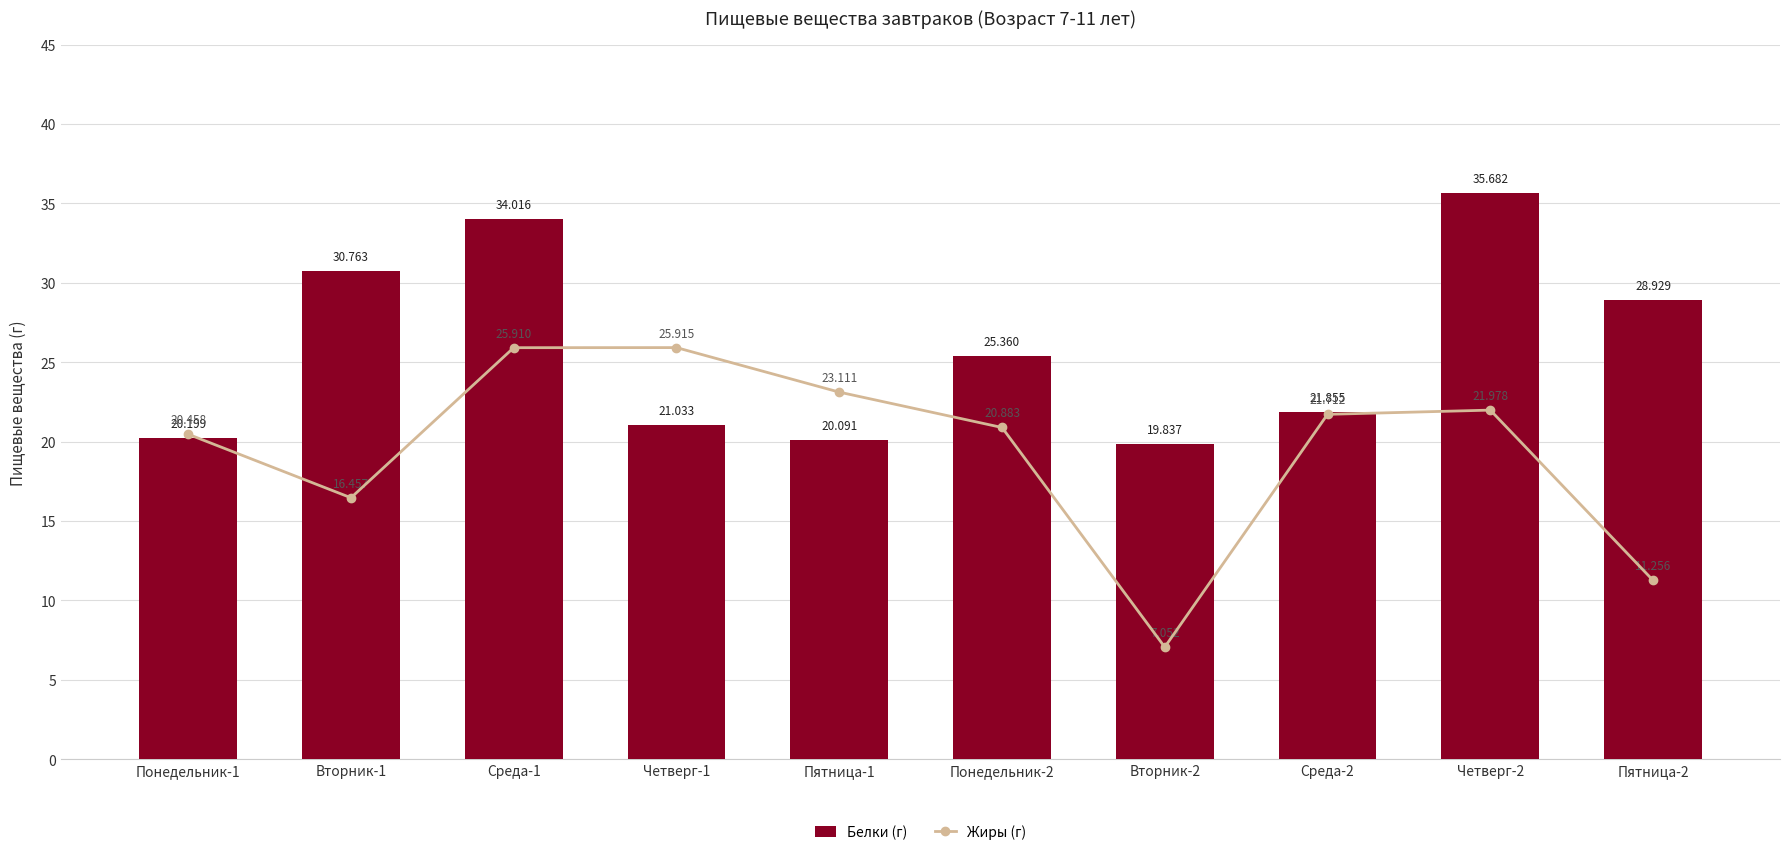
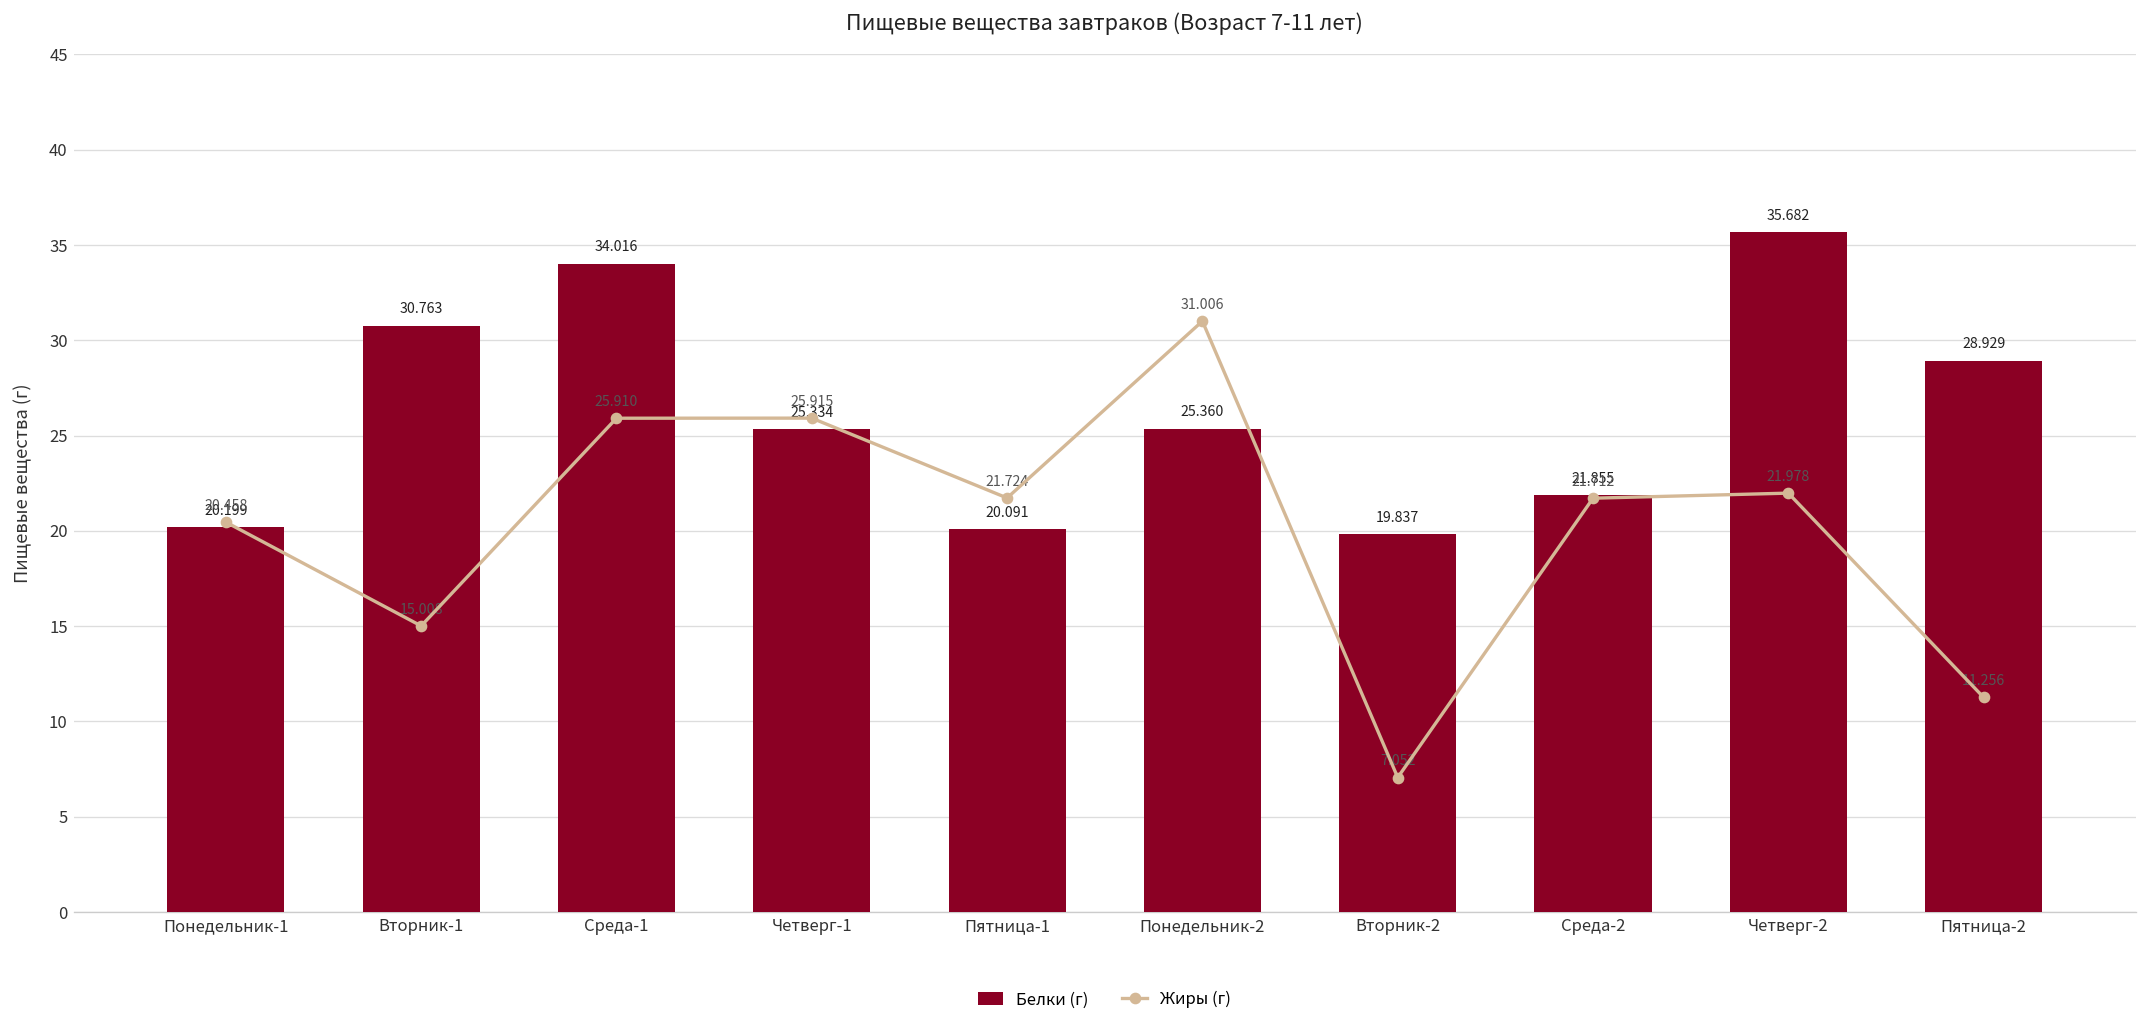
  {
    "Жиры (г)": {
-     "Вторник-1": 16.457,
+     "Вторник-1": 15.008,
      "Среда-1": 25.910,
      "Четверг-1": 25.915,
-     "Пятница-1": 23.111,
-     "Понедельник-2": 20.883,
+     "Пятница-1": 21.724,
+     "Понедельник-2": 31.006,
      "Вторник-2": 7.052,
      "Четверг-2": 21.978,
      "Пятница-2": 11.256
    },
    "Белки (г)": {
      "Вторник-1": 30.763,
      "Среда-1": 34.016,
-     "Четверг-1": 21.033,
+     "Четверг-1": 25.334,
      "Пятница-1": 20.091,
      "Понедельник-2": 25.360,
      "Вторник-2": 19.837,
      "Четверг-2": 35.682,
      "Пятница-2": 28.929
    }
  }
